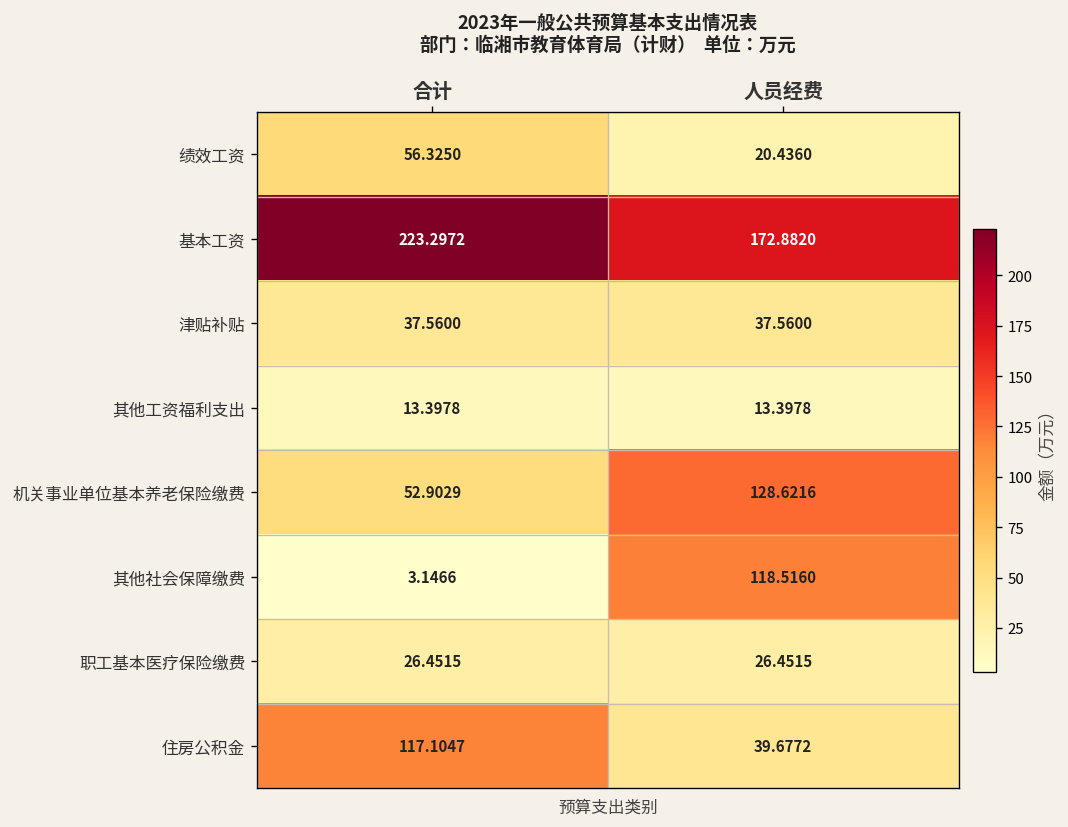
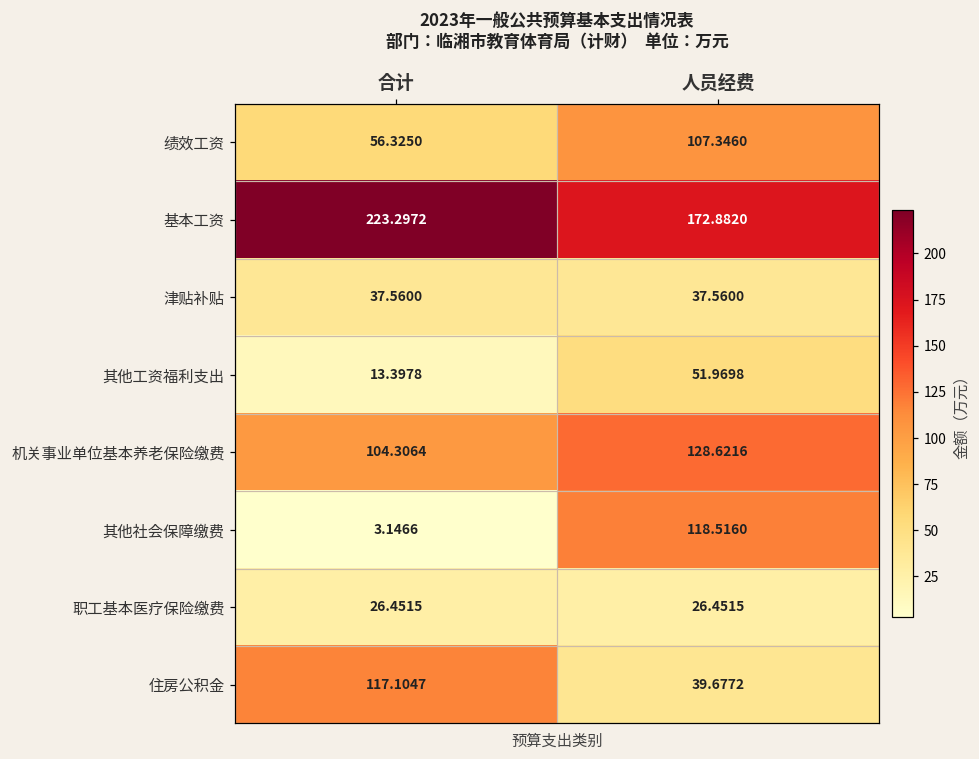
  {
    "绩效工资": {
      "合计": 56.3250,
-     "人员经费": 20.4360
+     "人员经费": 107.3460
    },
    "基本工资": {
      "合计": 223.2972,
      "人员经费": 172.8820
    },
    "津贴补贴": {
      "合计": 37.5600,
      "人员经费": 37.5600
    },
    "其他工资福利支出": {
      "合计": 13.3978,
-     "人员经费": 13.3978
+     "人员经费": 51.9698
    },
    "机关事业单位基本养老保险缴费": {
-     "合计": 52.9029,
+     "合计": 104.3064,
      "人员经费": 128.6216
    },
    "其他社会保障缴费": {
      "合计": 3.1466,
      "人员经费": 118.5160
    },
    "职工基本医疗保险缴费": {
      "合计": 26.4515,
      "人员经费": 26.4515
    },
    "住房公积金": {
      "合计": 117.1047,
      "人员经费": 39.6772
    }
  }
